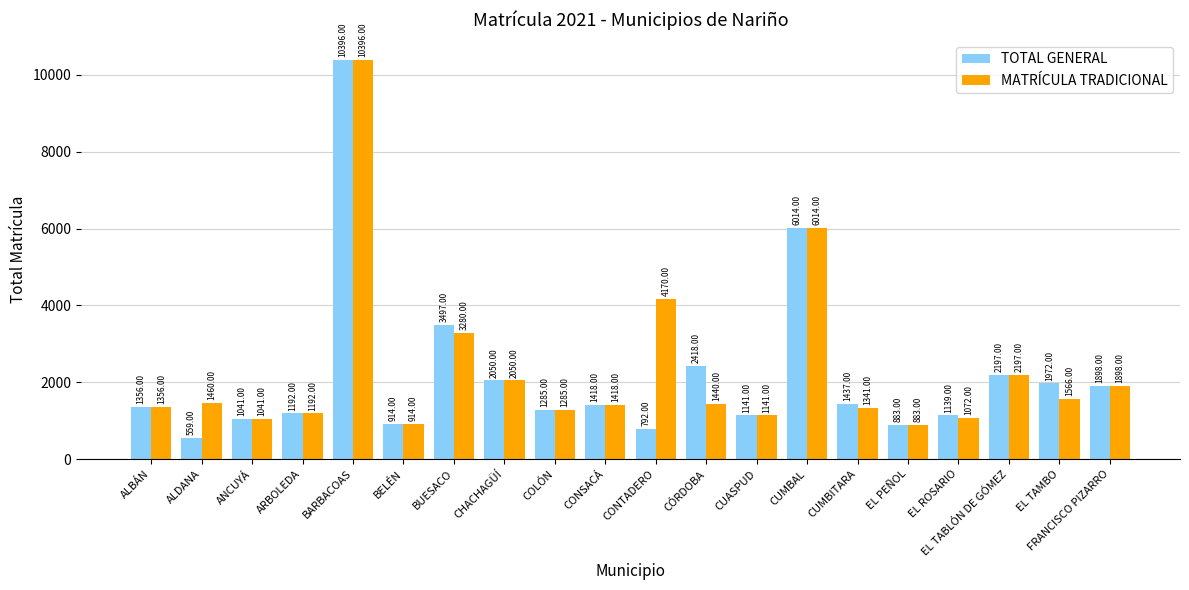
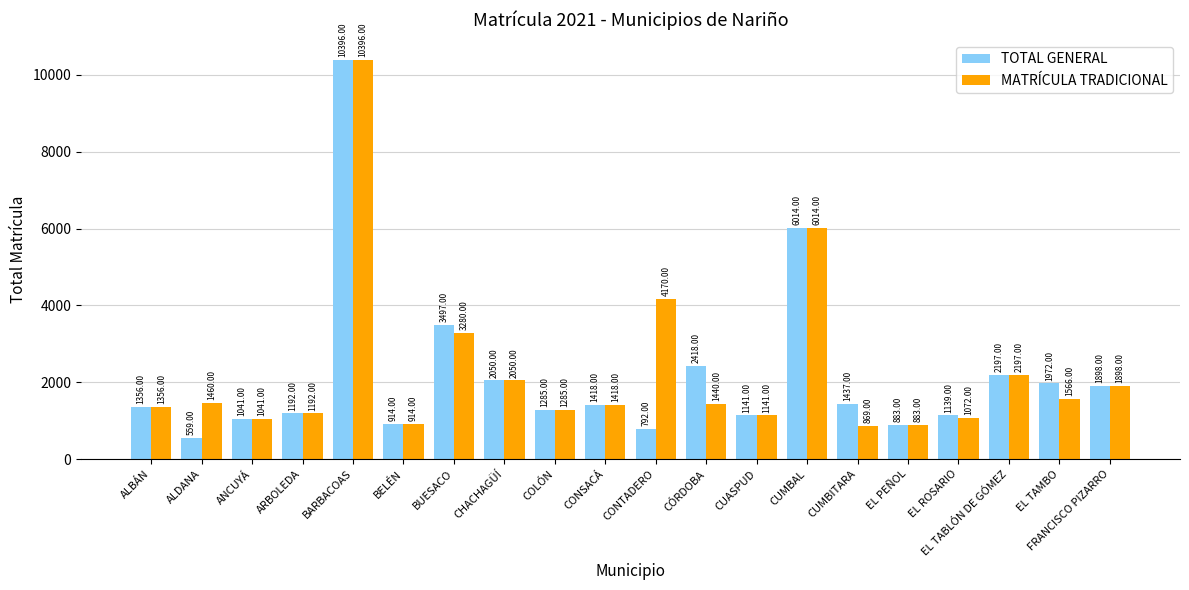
  {
    "TOTAL GENERAL": {
      "ALBÁN": 1356.00,
      "ALDANA": 559.00,
      "ANCUYÁ": 1041.00,
      "ARBOLEDA": 1192.00,
      "BARBACOAS": 10396.00,
      "BELÉN": 914.00,
      "BUESACO": 3497.00,
      "CHACHAGÜÍ": 2050.00,
      "COLÓN": 1285.00,
      "CONSACÁ": 1418.00,
      "CONTADERO": 792.00,
      "CÓRDOBA": 2418.00,
      "CUASPUD": 1141.00,
      "CUMBAL": 6014.00,
      "CUMBITARA": 1437.00,
      "EL PEÑOL": 883.00,
      "EL ROSARIO": 1139.00,
      "EL TABLÓN DE GÓMEZ": 2197.00,
      "EL TAMBO": 1972.00,
      "FRANCISCO PIZARRO": 1898.00
    },
    "MATRÍCULA TRADICIONAL": {
      "ALBÁN": 1356.00,
      "ALDANA": 1460.00,
      "ANCUYÁ": 1041.00,
      "ARBOLEDA": 1192.00,
      "BARBACOAS": 10396.00,
      "BELÉN": 914.00,
      "BUESACO": 3280.00,
      "CHACHAGÜÍ": 2050.00,
      "COLÓN": 1285.00,
      "CONSACÁ": 1418.00,
      "CONTADERO": 4170.00,
      "CÓRDOBA": 1440.00,
      "CUASPUD": 1141.00,
      "CUMBAL": 6014.00,
-     "CUMBITARA": 1341.00,
+     "CUMBITARA": 869.00,
      "EL PEÑOL": 883.00,
      "EL ROSARIO": 1072.00,
      "EL TABLÓN DE GÓMEZ": 2197.00,
      "EL TAMBO": 1566.00,
      "FRANCISCO PIZARRO": 1898.00
    }
  }
